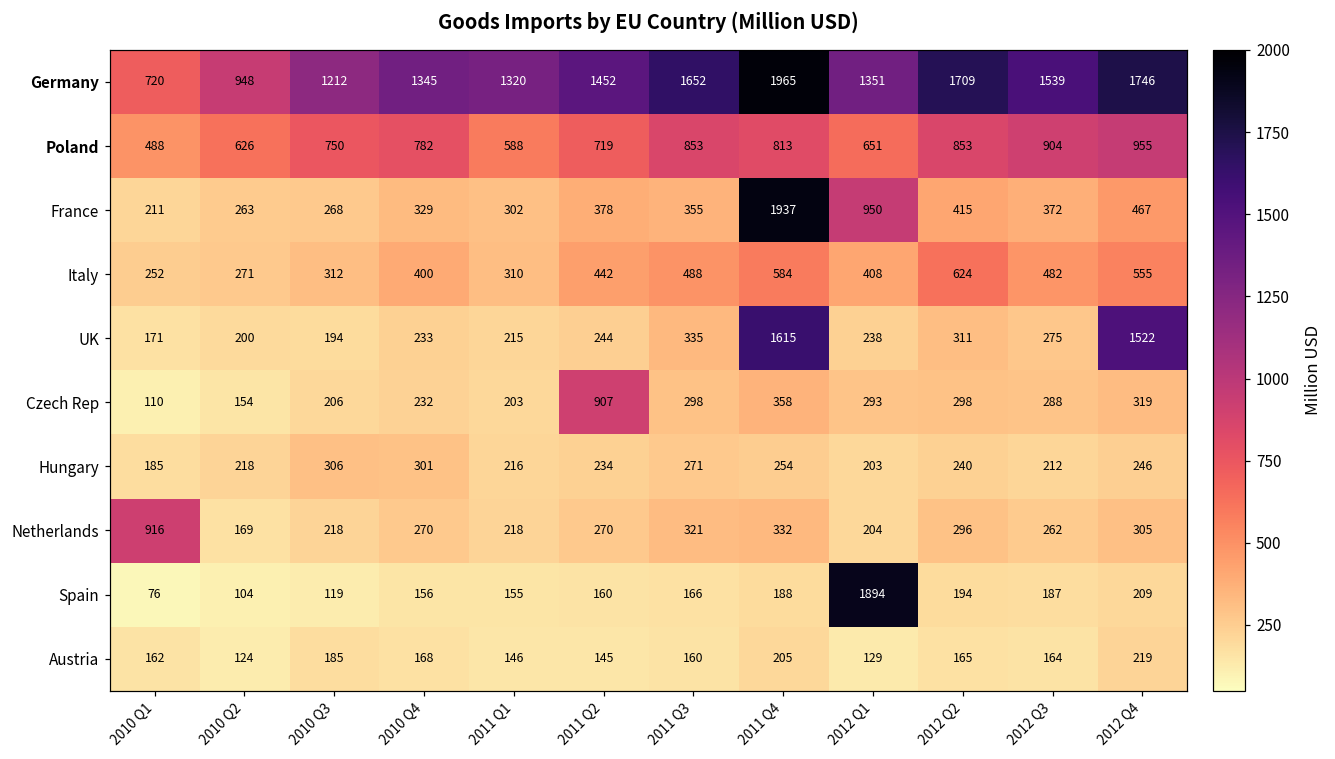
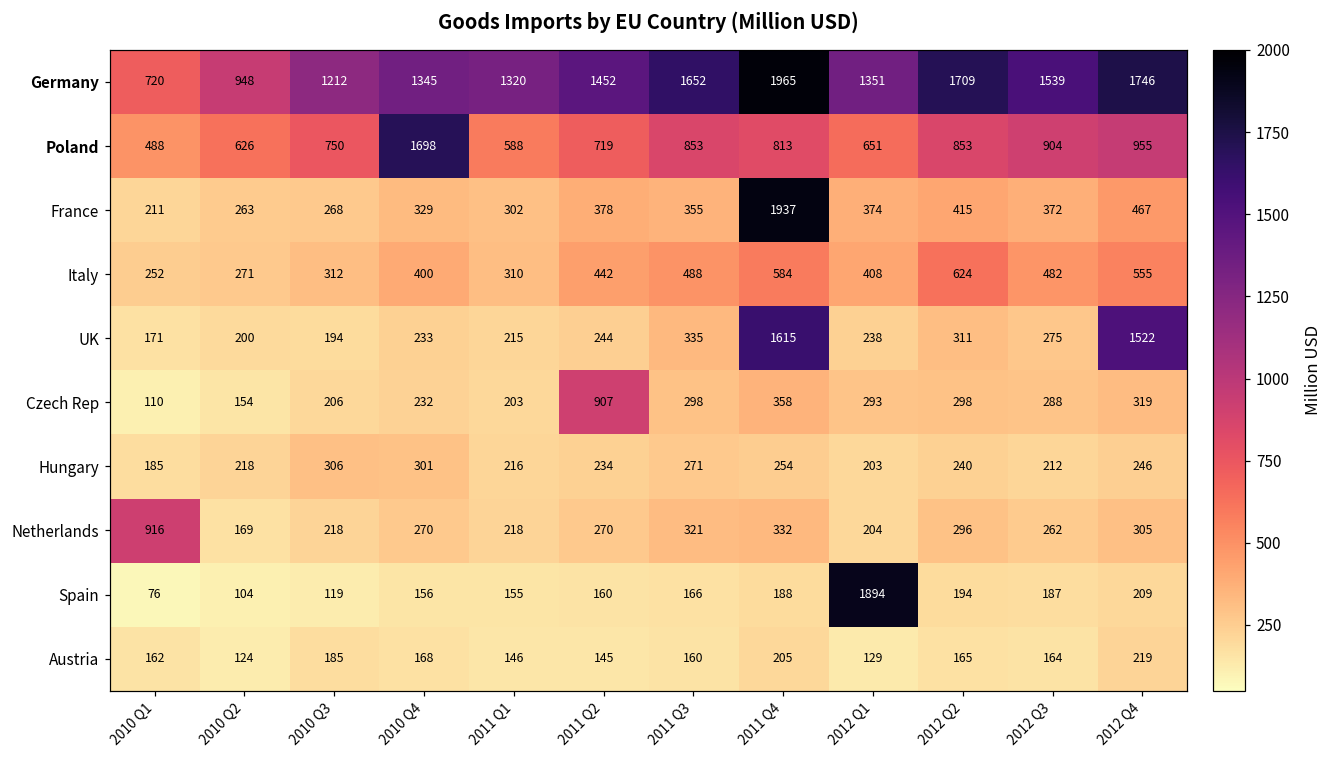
  {
    "Germany": {
      "2010 Q1": 720,
      "2010 Q2": 948,
      "2010 Q3": 1212,
      "2010 Q4": 1345,
      "2011 Q1": 1320,
      "2011 Q2": 1452,
      "2011 Q3": 1652,
      "2011 Q4": 1965,
      "2012 Q1": 1351,
      "2012 Q2": 1709,
      "2012 Q3": 1539,
      "2012 Q4": 1746
    },
    "Poland": {
      "2010 Q1": 488,
      "2010 Q2": 626,
      "2010 Q3": 750,
-     "2010 Q4": 782,
+     "2010 Q4": 1698,
      "2011 Q1": 588,
      "2011 Q2": 719,
      "2011 Q3": 853,
      "2011 Q4": 813,
      "2012 Q1": 651,
      "2012 Q2": 853,
      "2012 Q3": 904,
      "2012 Q4": 955
    },
    "France": {
      "2010 Q1": 211,
      "2010 Q2": 263,
      "2010 Q3": 268,
      "2010 Q4": 329,
      "2011 Q1": 302,
      "2011 Q2": 378,
      "2011 Q3": 355,
      "2011 Q4": 1937,
-     "2012 Q1": 950,
+     "2012 Q1": 374,
      "2012 Q2": 415,
      "2012 Q3": 372,
      "2012 Q4": 467
    },
    "Italy": {
      "2010 Q1": 252,
      "2010 Q2": 271,
      "2010 Q3": 312,
      "2010 Q4": 400,
      "2011 Q1": 310,
      "2011 Q2": 442,
      "2011 Q3": 488,
      "2011 Q4": 584,
      "2012 Q1": 408,
      "2012 Q2": 624,
      "2012 Q3": 482,
      "2012 Q4": 555
    },
    "UK": {
      "2010 Q1": 171,
      "2010 Q2": 200,
      "2010 Q3": 194,
      "2010 Q4": 233,
      "2011 Q1": 215,
      "2011 Q2": 244,
      "2011 Q3": 335,
      "2011 Q4": 1615,
      "2012 Q1": 238,
      "2012 Q2": 311,
      "2012 Q3": 275,
      "2012 Q4": 1522
    },
    "Czech Rep": {
      "2010 Q1": 110,
      "2010 Q2": 154,
      "2010 Q3": 206,
      "2010 Q4": 232,
      "2011 Q1": 203,
      "2011 Q2": 907,
      "2011 Q3": 298,
      "2011 Q4": 358,
      "2012 Q1": 293,
      "2012 Q2": 298,
      "2012 Q3": 288,
      "2012 Q4": 319
    },
    "Hungary": {
      "2010 Q1": 185,
      "2010 Q2": 218,
      "2010 Q3": 306,
      "2010 Q4": 301,
      "2011 Q1": 216,
      "2011 Q2": 234,
      "2011 Q3": 271,
      "2011 Q4": 254,
      "2012 Q1": 203,
      "2012 Q2": 240,
      "2012 Q3": 212,
      "2012 Q4": 246
    },
    "Netherlands": {
      "2010 Q1": 916,
      "2010 Q2": 169,
      "2010 Q3": 218,
      "2010 Q4": 270,
      "2011 Q1": 218,
      "2011 Q2": 270,
      "2011 Q3": 321,
      "2011 Q4": 332,
      "2012 Q1": 204,
      "2012 Q2": 296,
      "2012 Q3": 262,
      "2012 Q4": 305
    },
    "Spain": {
      "2010 Q1": 76,
      "2010 Q2": 104,
      "2010 Q3": 119,
      "2010 Q4": 156,
      "2011 Q1": 155,
      "2011 Q2": 160,
      "2011 Q3": 166,
      "2011 Q4": 188,
      "2012 Q1": 1894,
      "2012 Q2": 194,
      "2012 Q3": 187,
      "2012 Q4": 209
    },
    "Austria": {
      "2010 Q1": 162,
      "2010 Q2": 124,
      "2010 Q3": 185,
      "2010 Q4": 168,
      "2011 Q1": 146,
      "2011 Q2": 145,
      "2011 Q3": 160,
      "2011 Q4": 205,
      "2012 Q1": 129,
      "2012 Q2": 165,
      "2012 Q3": 164,
      "2012 Q4": 219
    }
  }
